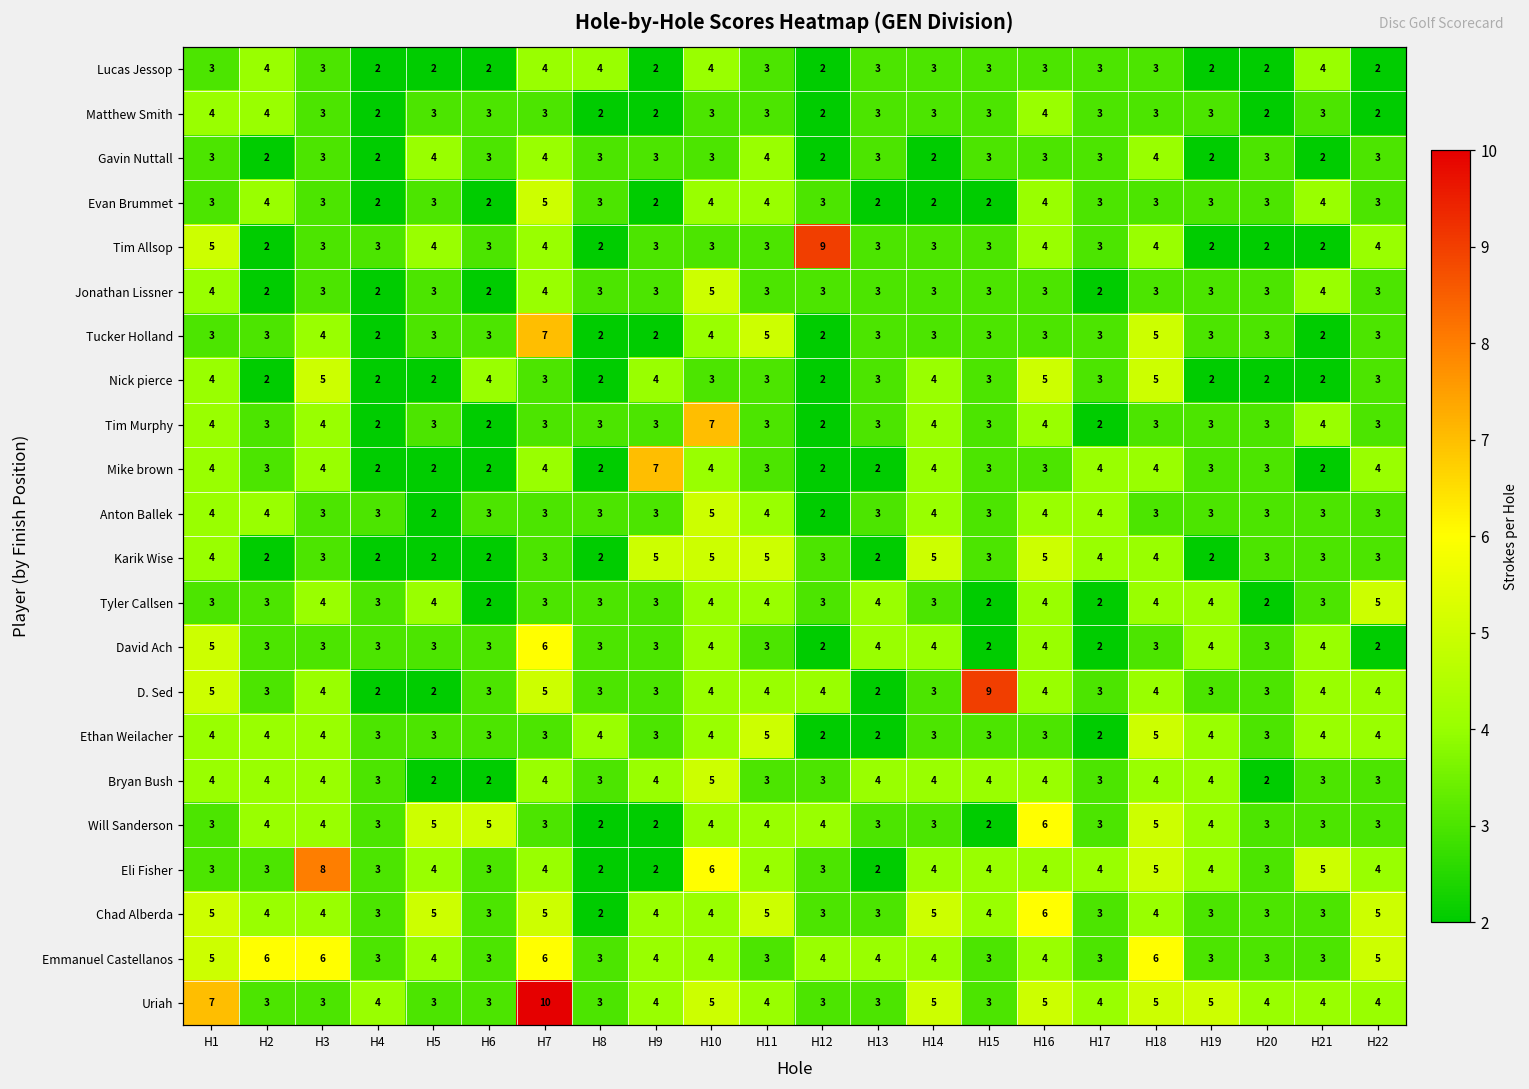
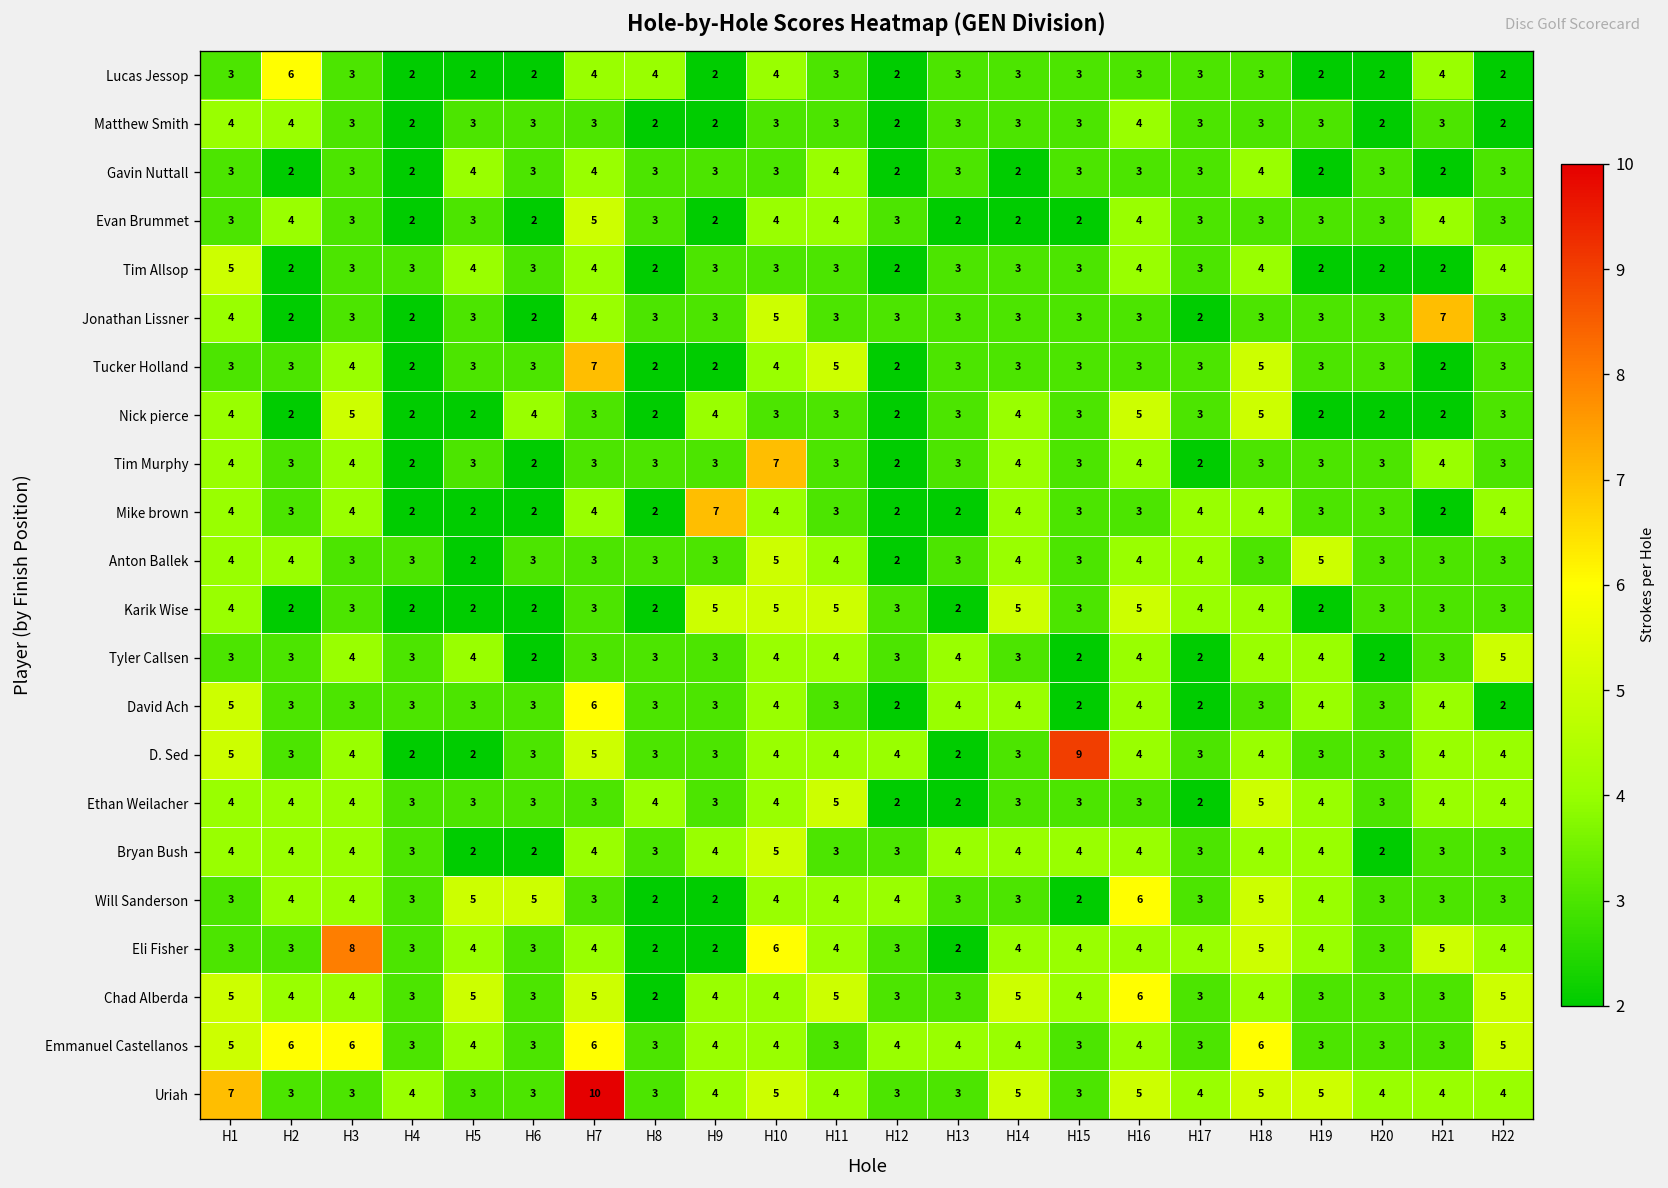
  {
    "Lucas Jessop": {
      "H1": 3,
-     "H2": 4,
+     "H2": 6,
      "H3": 3,
      "H4": 2,
      "H5": 2,
      "H6": 2,
      "H7": 4,
      "H8": 4,
      "H9": 2,
      "H10": 4,
      "H11": 3,
      "H12": 2,
      "H13": 3,
      "H14": 3,
      "H15": 3,
      "H16": 3,
      "H17": 3,
      "H18": 3,
      "H19": 2,
      "H20": 2,
      "H21": 4,
      "H22": 2
    },
    "Tim Allsop": {
      "H1": 5,
      "H2": 2,
      "H3": 3,
      "H4": 3,
      "H5": 4,
      "H6": 3,
      "H7": 4,
      "H8": 2,
      "H9": 3,
      "H10": 3,
      "H11": 3,
-     "H12": 9,
+     "H12": 2,
      "H13": 3,
      "H14": 3,
      "H15": 3,
      "H16": 4,
      "H17": 3,
      "H18": 4,
      "H19": 2,
      "H20": 2,
      "H21": 2,
      "H22": 4
    },
    "Jonathan Lissner": {
      "H1": 4,
      "H2": 2,
      "H3": 3,
      "H4": 2,
      "H5": 3,
      "H6": 2,
      "H7": 4,
      "H8": 3,
      "H9": 3,
      "H10": 5,
      "H11": 3,
      "H12": 3,
      "H13": 3,
      "H14": 3,
      "H15": 3,
      "H16": 3,
      "H17": 2,
      "H18": 3,
      "H19": 3,
      "H20": 3,
-     "H21": 4,
+     "H21": 7,
      "H22": 3
    },
    "Anton Ballek": {
      "H1": 4,
      "H2": 4,
      "H3": 3,
      "H4": 3,
      "H5": 2,
      "H6": 3,
      "H7": 3,
      "H8": 3,
      "H9": 3,
      "H10": 5,
      "H11": 4,
      "H12": 2,
      "H13": 3,
      "H14": 4,
      "H15": 3,
      "H16": 4,
      "H17": 4,
      "H18": 3,
-     "H19": 3,
+     "H19": 5,
      "H20": 3,
      "H21": 3,
      "H22": 3
    }
  }
